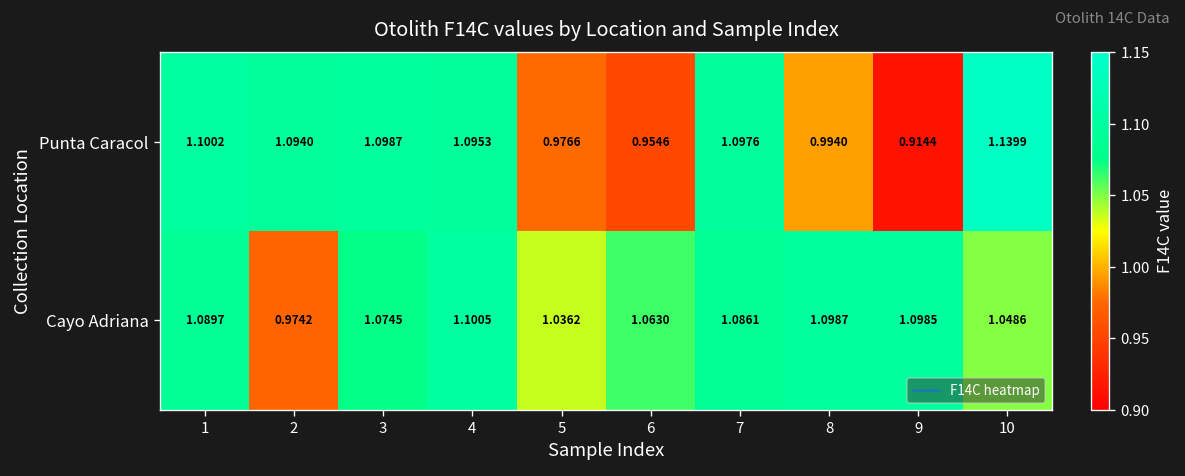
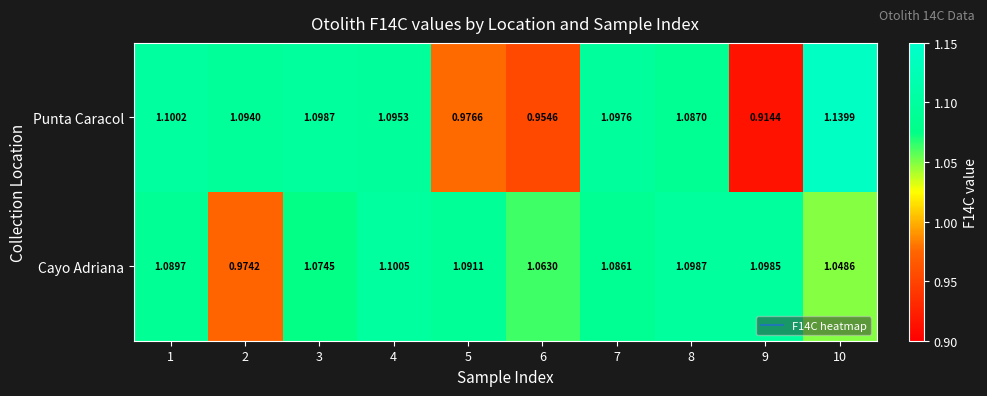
  {
    "Punta Caracol": {
      "1": 1.1002,
      "2": 1.0940,
      "3": 1.0987,
      "4": 1.0953,
      "5": 0.9766,
      "6": 0.9546,
      "7": 1.0976,
-     "8": 0.9940,
+     "8": 1.0870,
      "9": 0.9144,
      "10": 1.1399
    },
    "Cayo Adriana": {
      "1": 1.0897,
      "2": 0.9742,
      "3": 1.0745,
      "4": 1.1005,
-     "5": 1.0362,
+     "5": 1.0911,
      "6": 1.0630,
      "7": 1.0861,
      "8": 1.0987,
      "9": 1.0985,
      "10": 1.0486
    }
  }
